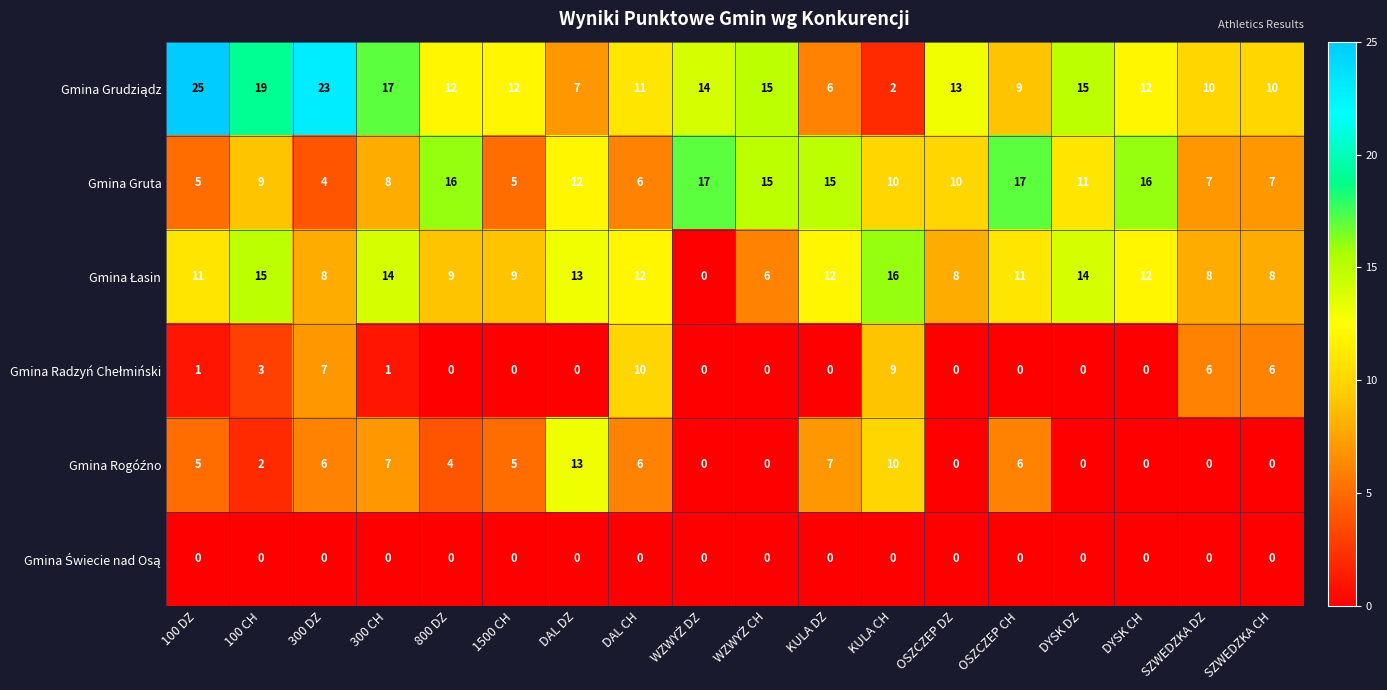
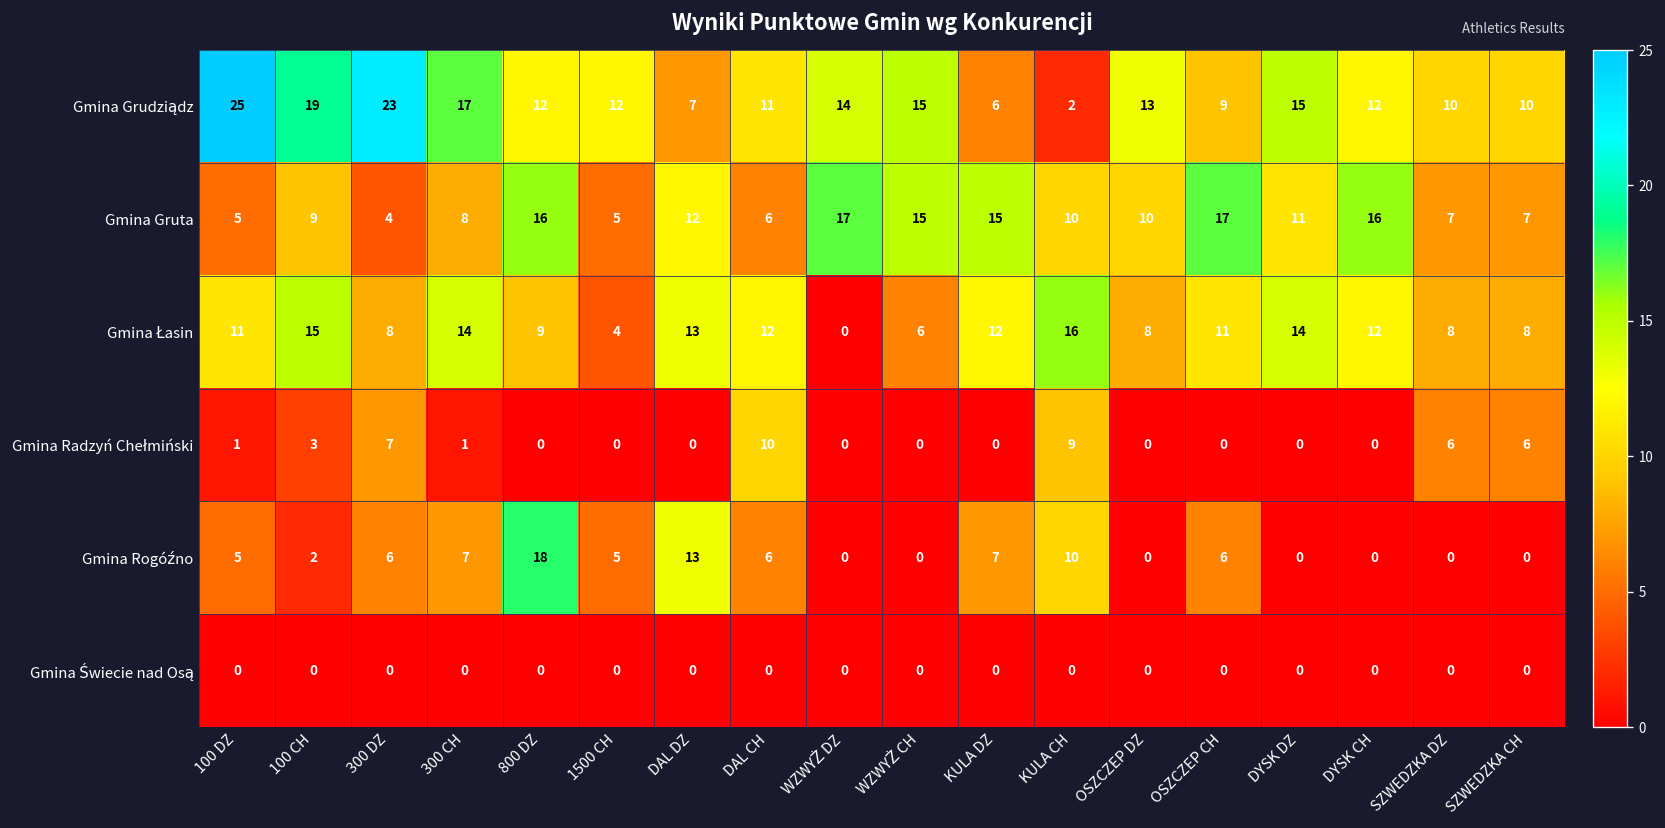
  {
    "Gmina Grudziądz": {
      "100 DZ": 25,
      "100 CH": 19,
      "300 DZ": 23,
      "300 CH": 17,
      "800 DZ": 12,
      "1500 CH": 12,
      "DAL DZ": 7,
      "DAL CH": 11,
      "WZWYŻ DZ": 14,
      "WZWYŻ CH": 15,
      "KULA DZ": 6,
      "KULA CH": 2,
      "OSZCZEP DZ": 13,
      "OSZCZEP CH": 9,
      "DYSK DZ": 15,
      "DYSK CH": 12,
      "SZWEDZKA DZ": 10,
      "SZWEDZKA CH": 10
    },
    "Gmina Gruta": {
      "100 DZ": 5,
      "100 CH": 9,
      "300 DZ": 4,
      "300 CH": 8,
      "800 DZ": 16,
      "1500 CH": 5,
      "DAL DZ": 12,
      "DAL CH": 6,
      "WZWYŻ DZ": 17,
      "WZWYŻ CH": 15,
      "KULA DZ": 15,
      "KULA CH": 10,
      "OSZCZEP DZ": 10,
      "OSZCZEP CH": 17,
      "DYSK DZ": 11,
      "DYSK CH": 16,
      "SZWEDZKA DZ": 7,
      "SZWEDZKA CH": 7
    },
    "Gmina Łasin": {
      "100 DZ": 11,
      "100 CH": 15,
      "300 DZ": 8,
      "300 CH": 14,
      "800 DZ": 9,
-     "1500 CH": 9,
+     "1500 CH": 4,
      "DAL DZ": 13,
      "DAL CH": 12,
      "WZWYŻ DZ": 0,
      "WZWYŻ CH": 6,
      "KULA DZ": 12,
      "KULA CH": 16,
      "OSZCZEP DZ": 8,
      "OSZCZEP CH": 11,
      "DYSK DZ": 14,
      "DYSK CH": 12,
      "SZWEDZKA DZ": 8,
      "SZWEDZKA CH": 8
    },
    "Gmina Radzyń Chełmiński": {
      "100 DZ": 1,
      "100 CH": 3,
      "300 DZ": 7,
      "300 CH": 1,
      "800 DZ": 0,
      "1500 CH": 0,
      "DAL DZ": 0,
      "DAL CH": 10,
      "WZWYŻ DZ": 0,
      "WZWYŻ CH": 0,
      "KULA DZ": 0,
      "KULA CH": 9,
      "OSZCZEP DZ": 0,
      "OSZCZEP CH": 0,
      "DYSK DZ": 0,
      "DYSK CH": 0,
      "SZWEDZKA DZ": 6,
      "SZWEDZKA CH": 6
    },
    "Gmina Rogóźno": {
      "100 DZ": 5,
      "100 CH": 2,
      "300 DZ": 6,
      "300 CH": 7,
-     "800 DZ": 4,
+     "800 DZ": 18,
      "1500 CH": 5,
      "DAL DZ": 13,
      "DAL CH": 6,
      "WZWYŻ DZ": 0,
      "WZWYŻ CH": 0,
      "KULA DZ": 7,
      "KULA CH": 10,
      "OSZCZEP DZ": 0,
      "OSZCZEP CH": 6,
      "DYSK DZ": 0,
      "DYSK CH": 0,
      "SZWEDZKA DZ": 0,
      "SZWEDZKA CH": 0
    },
    "Gmina Świecie nad Osą": {
      "100 DZ": 0,
      "100 CH": 0,
      "300 DZ": 0,
      "300 CH": 0,
      "800 DZ": 0,
      "1500 CH": 0,
      "DAL DZ": 0,
      "DAL CH": 0,
      "WZWYŻ DZ": 0,
      "WZWYŻ CH": 0,
      "KULA DZ": 0,
      "KULA CH": 0,
      "OSZCZEP DZ": 0,
      "OSZCZEP CH": 0,
      "DYSK DZ": 0,
      "DYSK CH": 0,
      "SZWEDZKA DZ": 0,
      "SZWEDZKA CH": 0
    }
  }
